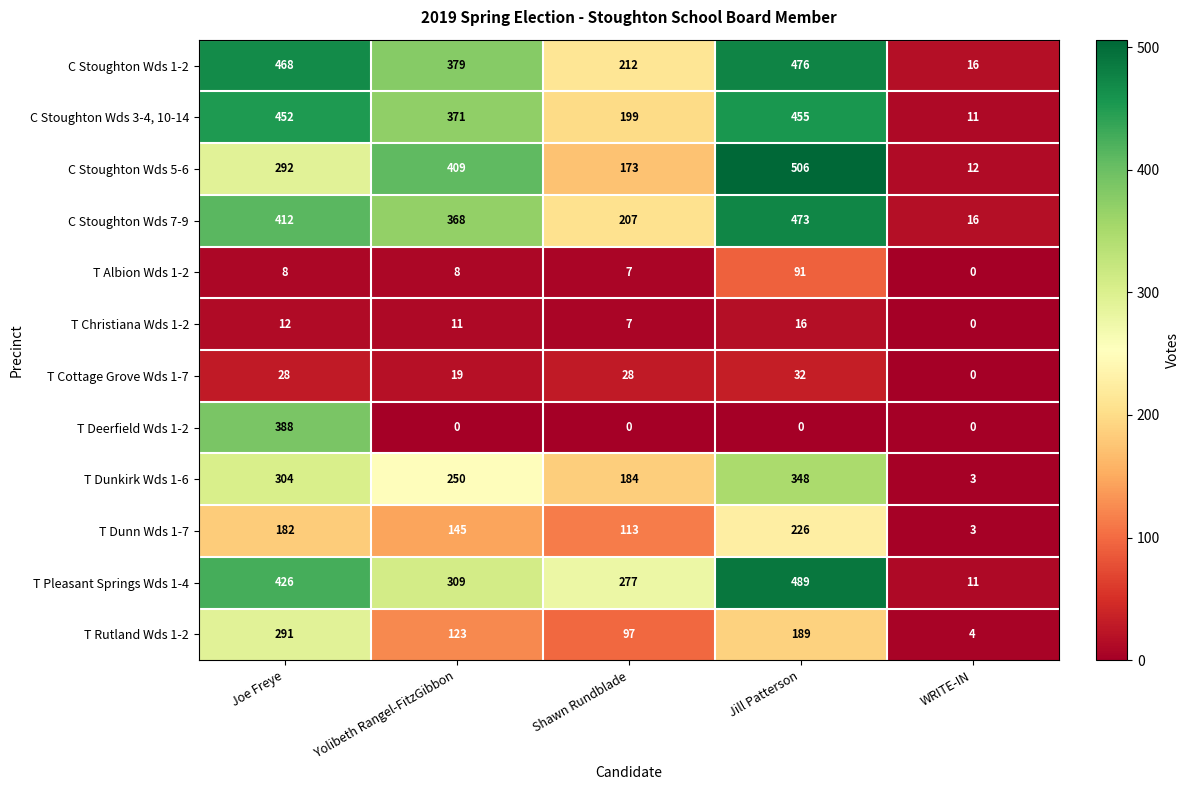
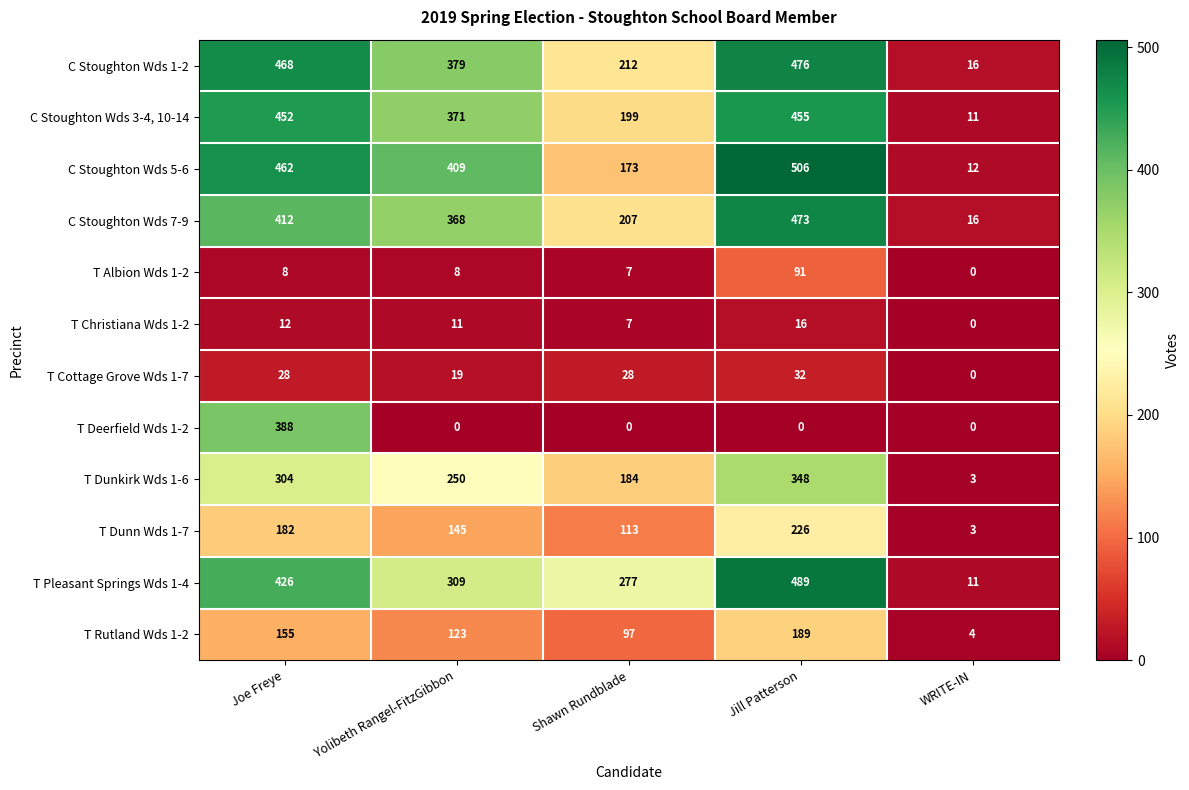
  {
    "C Stoughton Wds 1-2": {
      "Joe Freye": 468,
      "Yolibeth Rangel-FitzGibbon": 379,
      "Shawn Rundblade": 212,
      "Jill Patterson": 476,
      "WRITE-IN": 16
    },
    "C Stoughton Wds 3-4, 10-14": {
      "Joe Freye": 452,
      "Yolibeth Rangel-FitzGibbon": 371,
      "Shawn Rundblade": 199,
      "Jill Patterson": 455,
      "WRITE-IN": 11
    },
    "C Stoughton Wds 5-6": {
-     "Joe Freye": 292,
+     "Joe Freye": 462,
      "Yolibeth Rangel-FitzGibbon": 409,
      "Shawn Rundblade": 173,
      "Jill Patterson": 506,
      "WRITE-IN": 12
    },
    "C Stoughton Wds 7-9": {
      "Joe Freye": 412,
      "Yolibeth Rangel-FitzGibbon": 368,
      "Shawn Rundblade": 207,
      "Jill Patterson": 473,
      "WRITE-IN": 16
    },
    "T Albion Wds 1-2": {
      "Joe Freye": 8,
      "Yolibeth Rangel-FitzGibbon": 8,
      "Shawn Rundblade": 7,
      "Jill Patterson": 91,
      "WRITE-IN": 0
    },
    "T Christiana Wds 1-2": {
      "Joe Freye": 12,
      "Yolibeth Rangel-FitzGibbon": 11,
      "Shawn Rundblade": 7,
      "Jill Patterson": 16,
      "WRITE-IN": 0
    },
    "T Cottage Grove Wds 1-7": {
      "Joe Freye": 28,
      "Yolibeth Rangel-FitzGibbon": 19,
      "Shawn Rundblade": 28,
      "Jill Patterson": 32,
      "WRITE-IN": 0
    },
    "T Deerfield Wds 1-2": {
      "Joe Freye": 388,
      "Yolibeth Rangel-FitzGibbon": 0,
      "Shawn Rundblade": 0,
      "Jill Patterson": 0,
      "WRITE-IN": 0
    },
    "T Dunkirk Wds 1-6": {
      "Joe Freye": 304,
      "Yolibeth Rangel-FitzGibbon": 250,
      "Shawn Rundblade": 184,
      "Jill Patterson": 348,
      "WRITE-IN": 3
    },
    "T Dunn Wds 1-7": {
      "Joe Freye": 182,
      "Yolibeth Rangel-FitzGibbon": 145,
      "Shawn Rundblade": 113,
      "Jill Patterson": 226,
      "WRITE-IN": 3
    },
    "T Pleasant Springs Wds 1-4": {
      "Joe Freye": 426,
      "Yolibeth Rangel-FitzGibbon": 309,
      "Shawn Rundblade": 277,
      "Jill Patterson": 489,
      "WRITE-IN": 11
    },
    "T Rutland Wds 1-2": {
-     "Joe Freye": 291,
+     "Joe Freye": 155,
      "Yolibeth Rangel-FitzGibbon": 123,
      "Shawn Rundblade": 97,
      "Jill Patterson": 189,
      "WRITE-IN": 4
    }
  }
